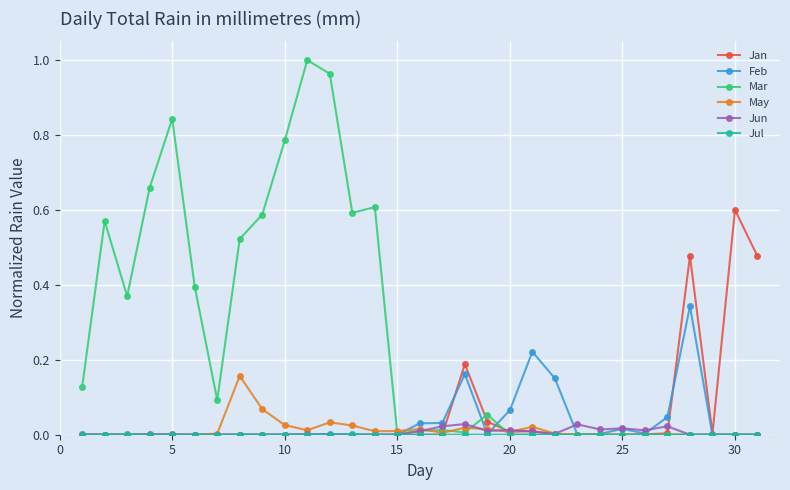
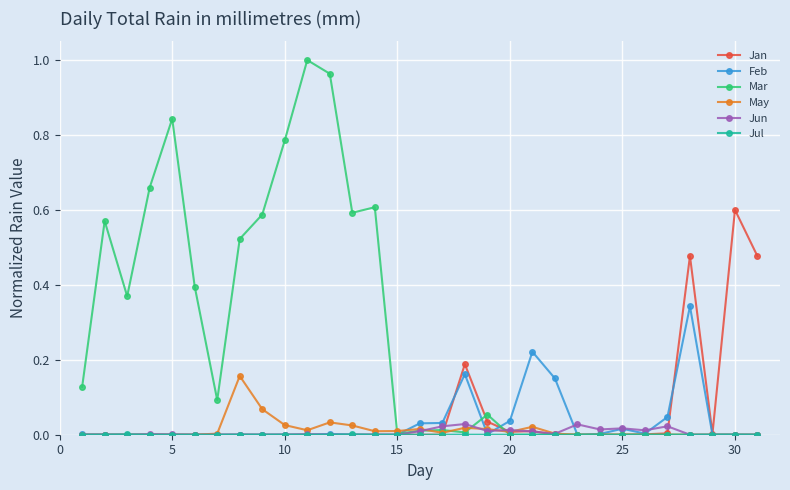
  {
    "Feb": {
-     "20": 0.07
+     "20": 0.04
    }
  }
